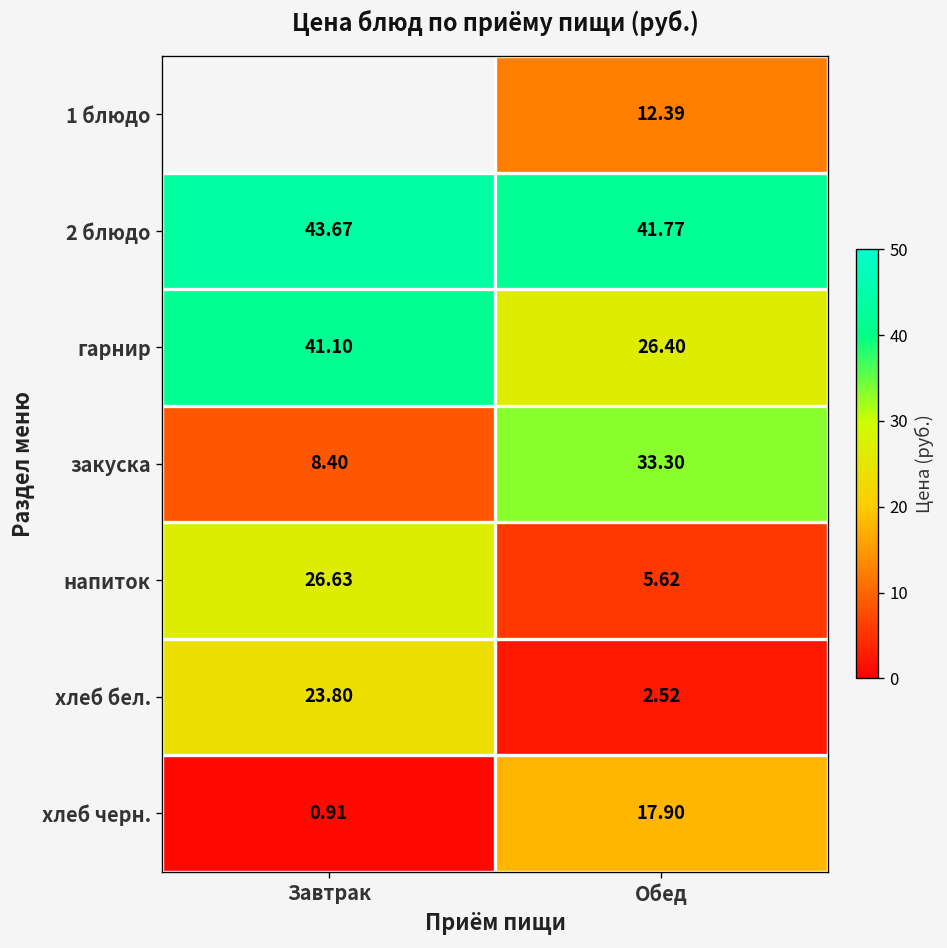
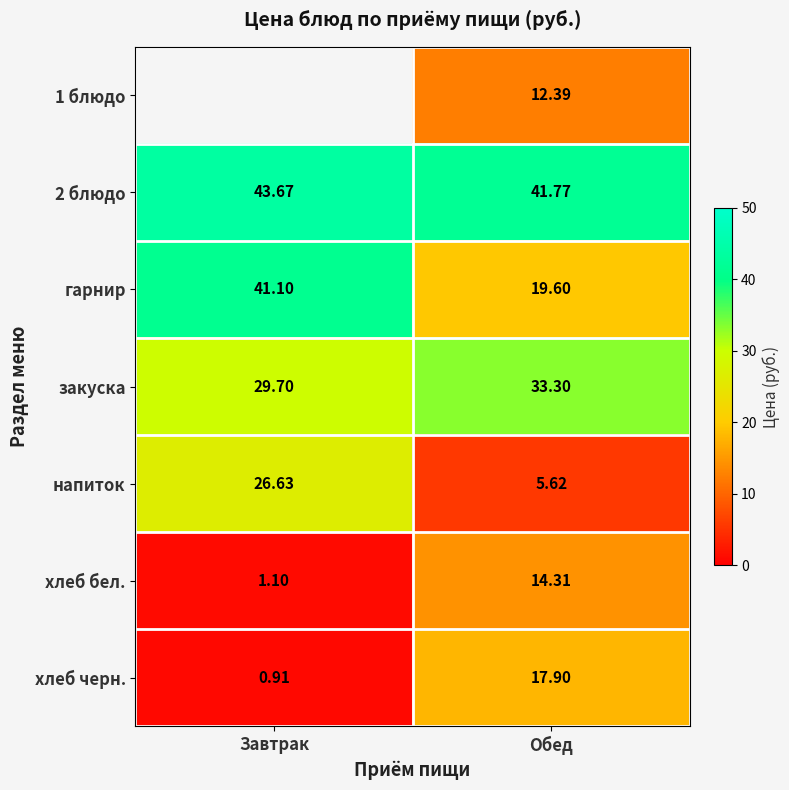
  {
    "1 блюдо": {
      "Обед": 12.39
    },
    "2 блюдо": {
      "Завтрак": 43.67,
      "Обед": 41.77
    },
    "гарнир": {
      "Завтрак": 41.10,
-     "Обед": 26.40
+     "Обед": 19.60
    },
    "закуска": {
-     "Завтрак": 8.40,
+     "Завтрак": 29.70,
      "Обед": 33.30
    },
    "напиток": {
      "Завтрак": 26.63,
      "Обед": 5.62
    },
    "хлеб бел.": {
-     "Завтрак": 23.80,
-     "Обед": 2.52
+     "Завтрак": 1.10,
+     "Обед": 14.31
    },
    "хлеб черн.": {
      "Завтрак": 0.91,
      "Обед": 17.90
    }
  }
